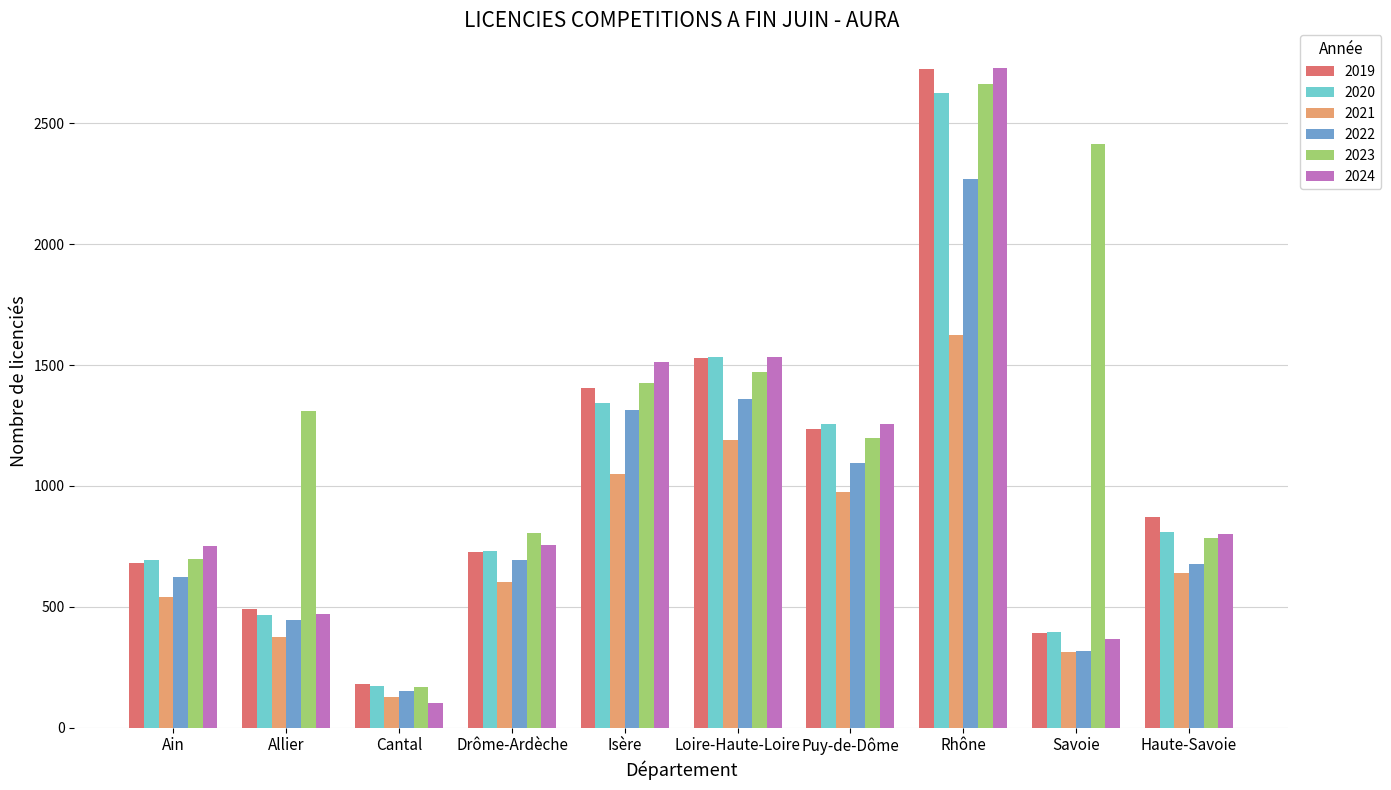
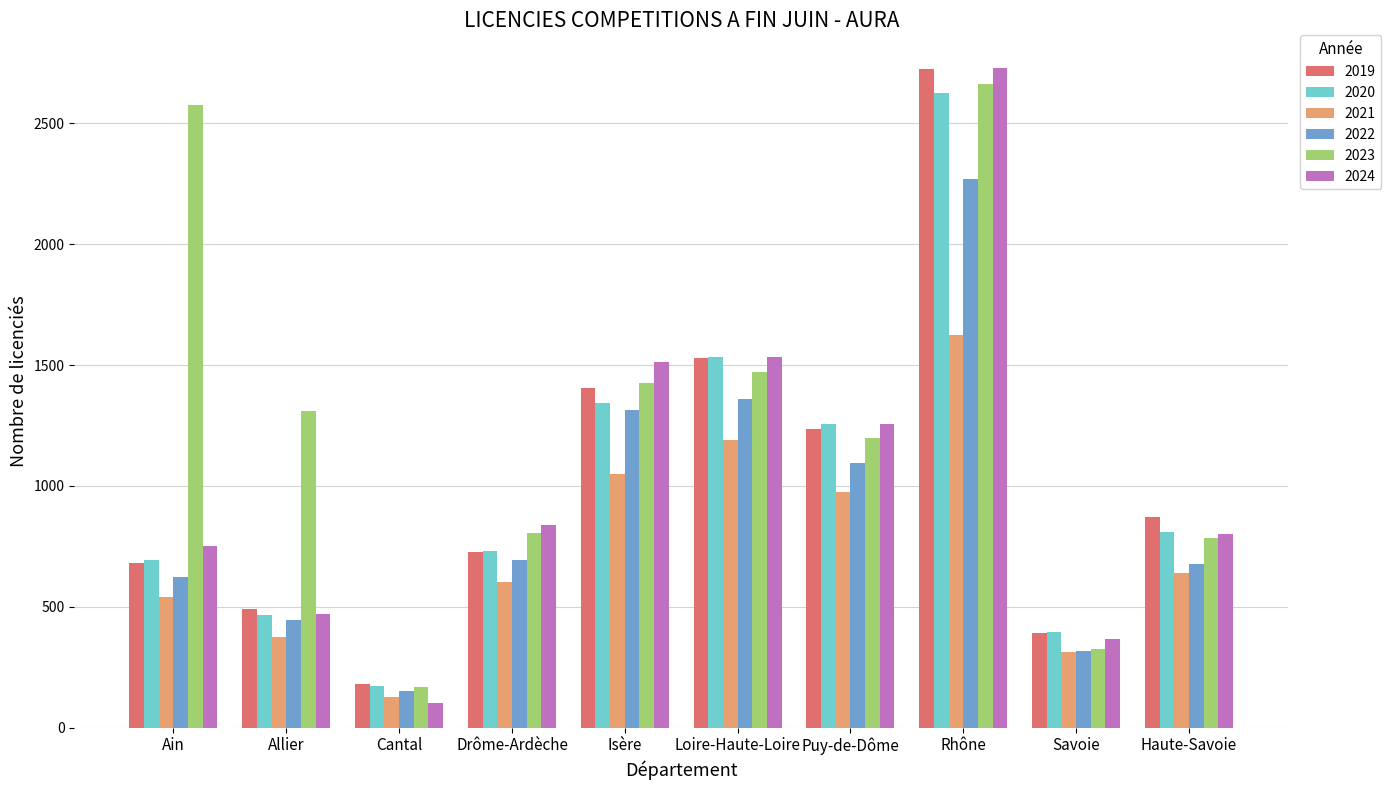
  {
    "2023": {
-     "Ain": 700,
+     "Ain": 2580,
      "Allier": 1310,
      "Cantal": 170,
      "Drôme-Ardèche": 810,
      "Isère": 1420,
      "Loire-Haute-Loire": 1470,
      "Puy-de-Dôme": 1200,
      "Rhône": 2660,
-     "Savoie": 2410,
+     "Savoie": 330,
      "Haute-Savoie": 790
    },
    "2024": {
      "Ain": 750,
      "Allier": 470,
      "Cantal": 100,
-     "Drôme-Ardèche": 760,
+     "Drôme-Ardèche": 840,
      "Isère": 1510,
      "Loire-Haute-Loire": 1540,
      "Puy-de-Dôme": 1260,
      "Rhône": 2730,
      "Savoie": 370,
      "Haute-Savoie": 800
    }
  }
